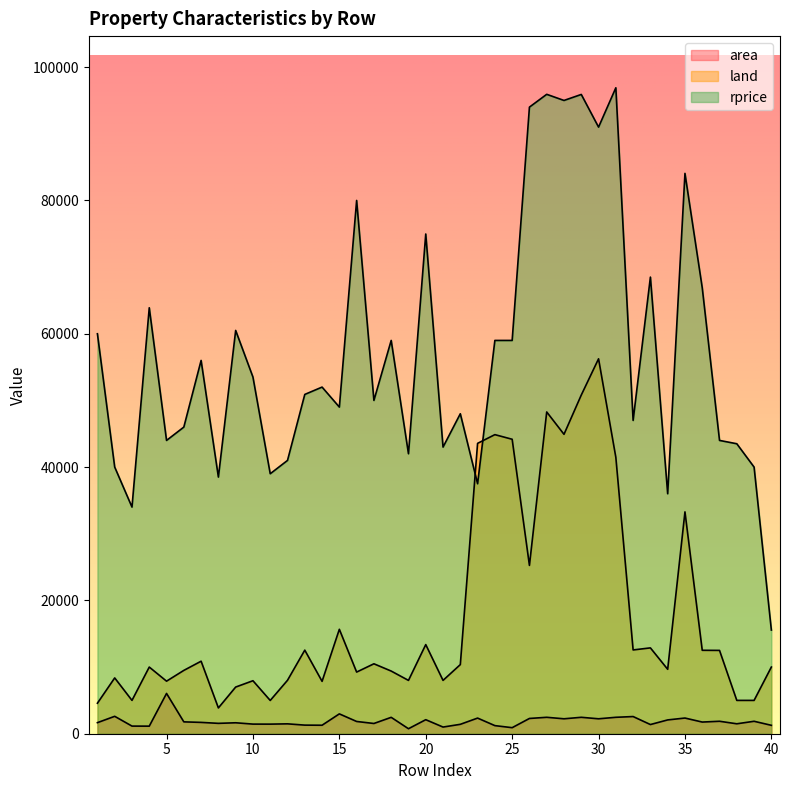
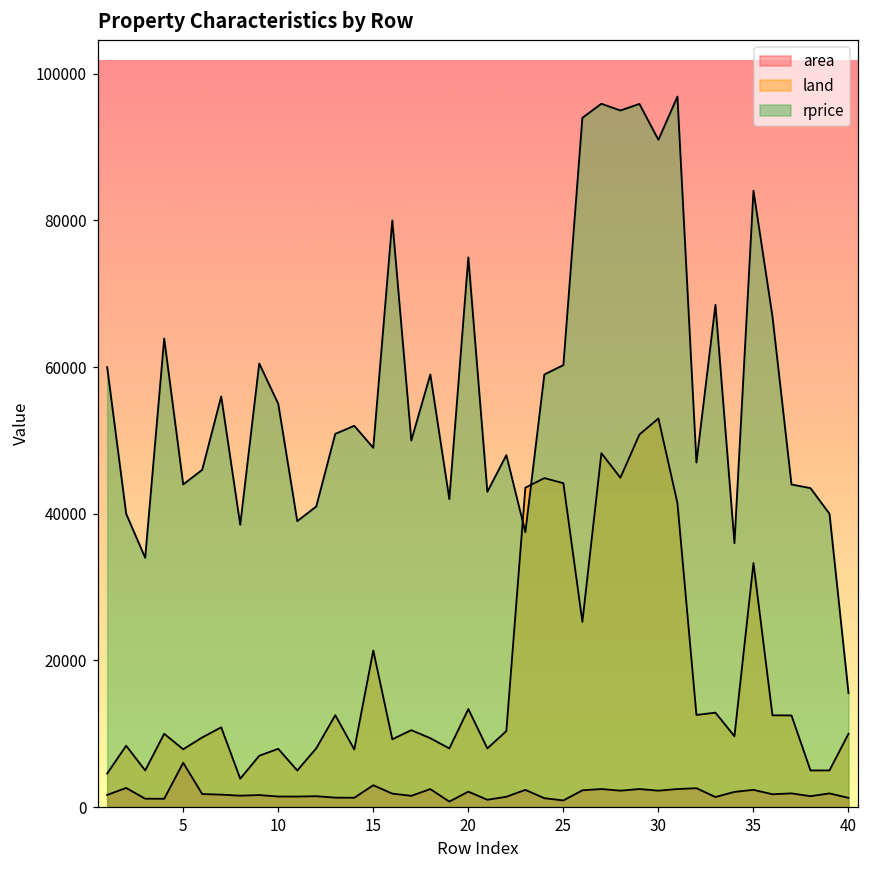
  {
    "area": {
      "5": 6000,
      "10": 1000,
      "15": 3000,
      "20": 2000,
      "25": 1000,
      "30": 2000,
      "35": 2000,
      "40": 1000
    },
    "land": {
      "5": 8000,
      "10": 8000,
-     "15": 16000,
+     "15": 21000,
      "20": 13000,
      "25": 44000,
-     "30": 56000,
+     "30": 53000,
      "35": 33000,
      "40": 10000
    },
    "rprice": {
      "5": 44000,
-     "10": 54000,
+     "10": 55000,
      "15": 49000,
      "20": 75000,
-     "25": 59000,
+     "25": 60000,
      "30": 91000,
      "35": 84000,
      "40": 16000
    }
  }
